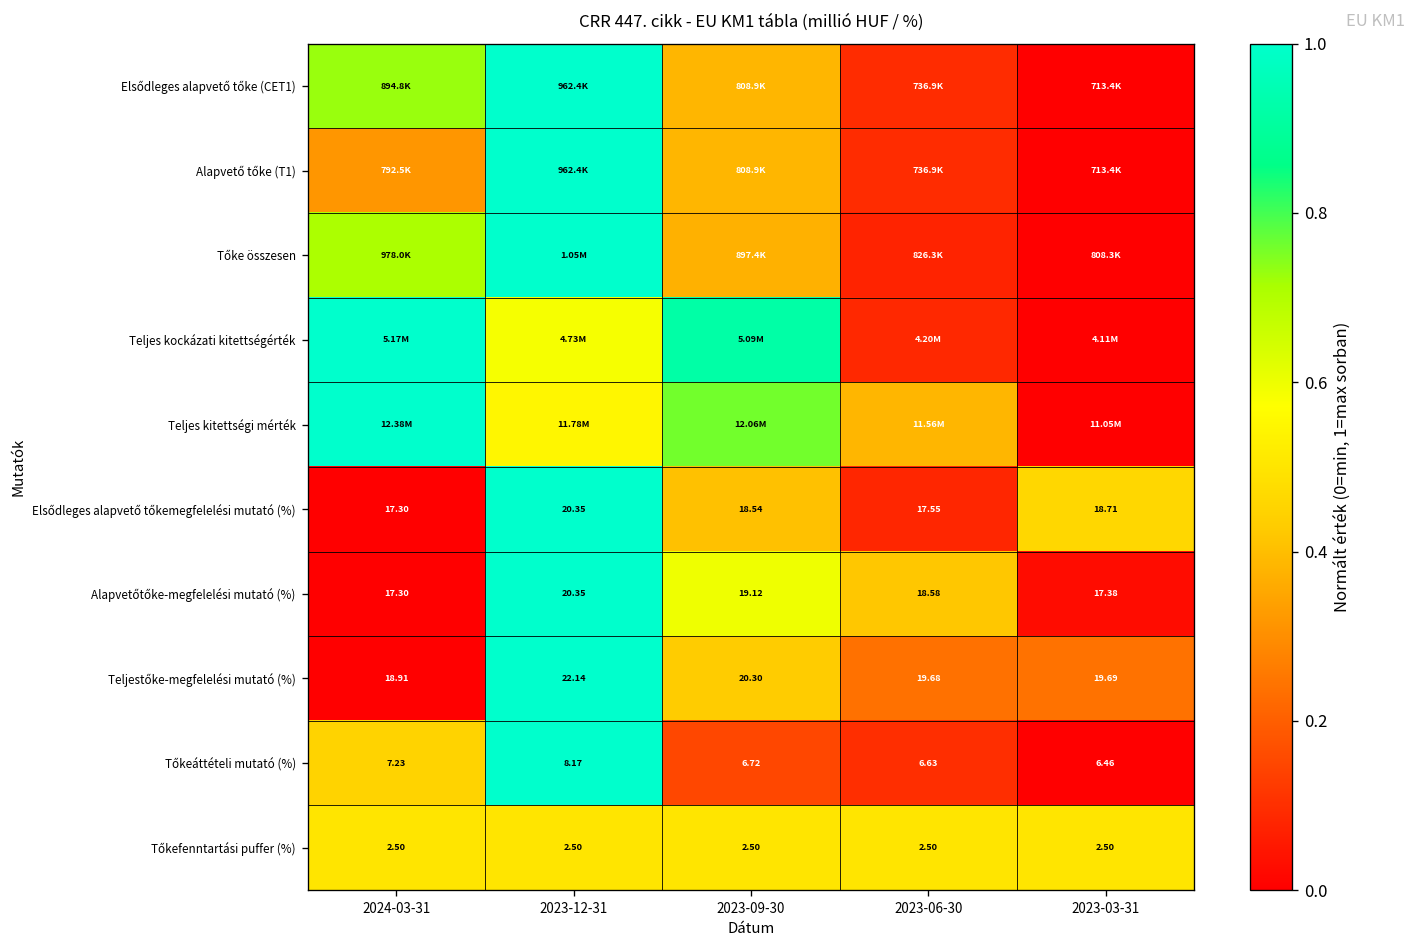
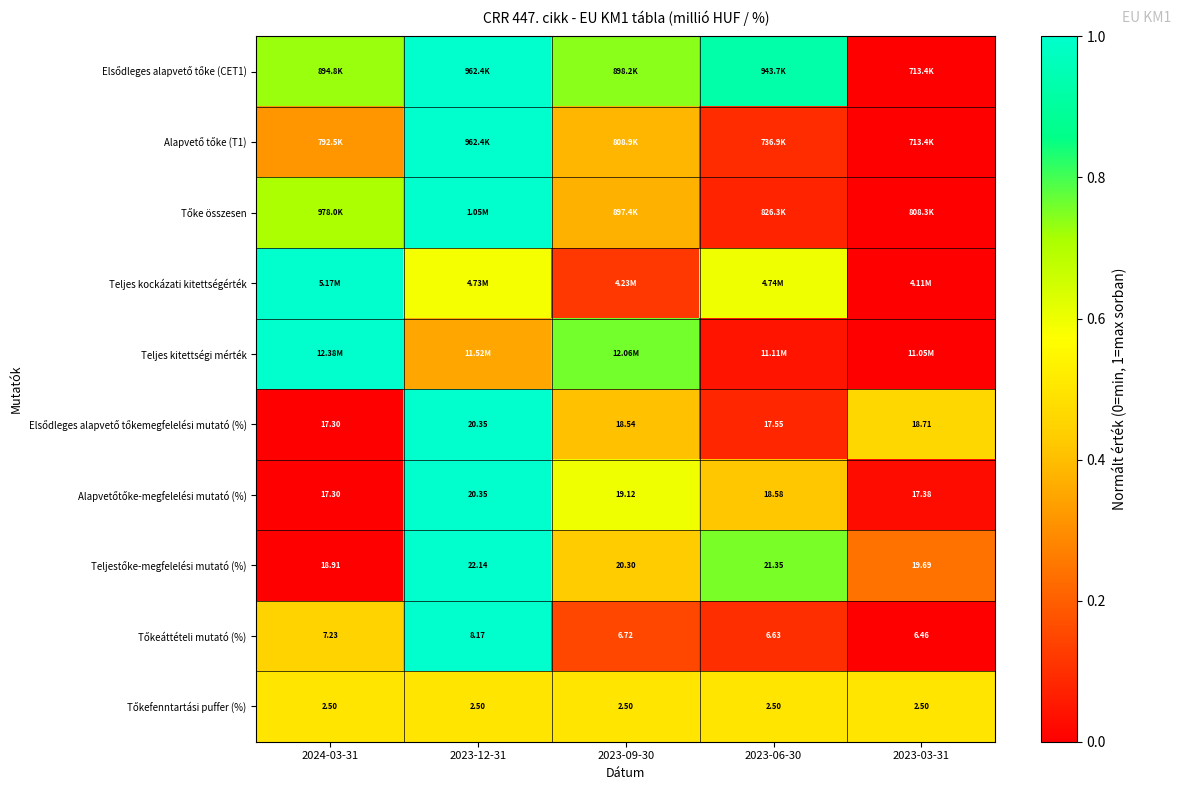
  {
    "Elsődleges alapvető tőke (CET1)": {
      "2024-03-31": "894.8K",
      "2023-12-31": "962.4K",
-     "2023-09-30": "808.9K",
-     "2023-06-30": "736.9K",
+     "2023-09-30": "898.2K",
+     "2023-06-30": "943.7K",
      "2023-03-31": "713.4K"
    },
    "Alapvető tőke (T1)": {
      "2024-03-31": "792.5K",
      "2023-12-31": "962.4K",
      "2023-09-30": "808.9K",
      "2023-06-30": "736.9K",
      "2023-03-31": "713.4K"
    },
    "Tőke összesen": {
      "2024-03-31": "978.0K",
      "2023-12-31": "1.05M",
      "2023-09-30": "897.4K",
      "2023-06-30": "826.3K",
      "2023-03-31": "808.3K"
    },
    "Teljes kockázati kitettségérték": {
      "2024-03-31": "5.17M",
      "2023-12-31": "4.73M",
-     "2023-09-30": "5.09M",
-     "2023-06-30": "4.20M",
+     "2023-09-30": "4.23M",
+     "2023-06-30": "4.74M",
      "2023-03-31": "4.11M"
    },
    "Teljes kitettségi mérték": {
      "2024-03-31": "12.38M",
-     "2023-12-31": "11.78M",
+     "2023-12-31": "11.52M",
      "2023-09-30": "12.06M",
-     "2023-06-30": "11.56M",
+     "2023-06-30": "11.11M",
      "2023-03-31": "11.05M"
    },
    "Elsődleges alapvető tőkemegfelelési mutató (%)": {
      "2024-03-31": "17.30",
      "2023-12-31": "20.35",
      "2023-09-30": "18.54",
      "2023-06-30": "17.55",
      "2023-03-31": "18.71"
    },
    "Alapvetőtőke-megfelelési mutató (%)": {
      "2024-03-31": "17.30",
      "2023-12-31": "20.35",
      "2023-09-30": "19.12",
      "2023-06-30": "18.58",
      "2023-03-31": "17.38"
    },
    "Teljestőke-megfelelési mutató (%)": {
      "2024-03-31": "18.91",
      "2023-12-31": "22.14",
      "2023-09-30": "20.30",
-     "2023-06-30": "19.68",
+     "2023-06-30": "21.35",
      "2023-03-31": "19.69"
    },
    "Tőkeáttételi mutató (%)": {
      "2024-03-31": "7.23",
      "2023-12-31": "8.17",
      "2023-09-30": "6.72",
      "2023-06-30": "6.63",
      "2023-03-31": "6.46"
    },
    "Tőkefenntartási puffer (%)": {
      "2024-03-31": "2.50",
      "2023-12-31": "2.50",
      "2023-09-30": "2.50",
      "2023-06-30": "2.50",
      "2023-03-31": "2.50"
    }
  }
